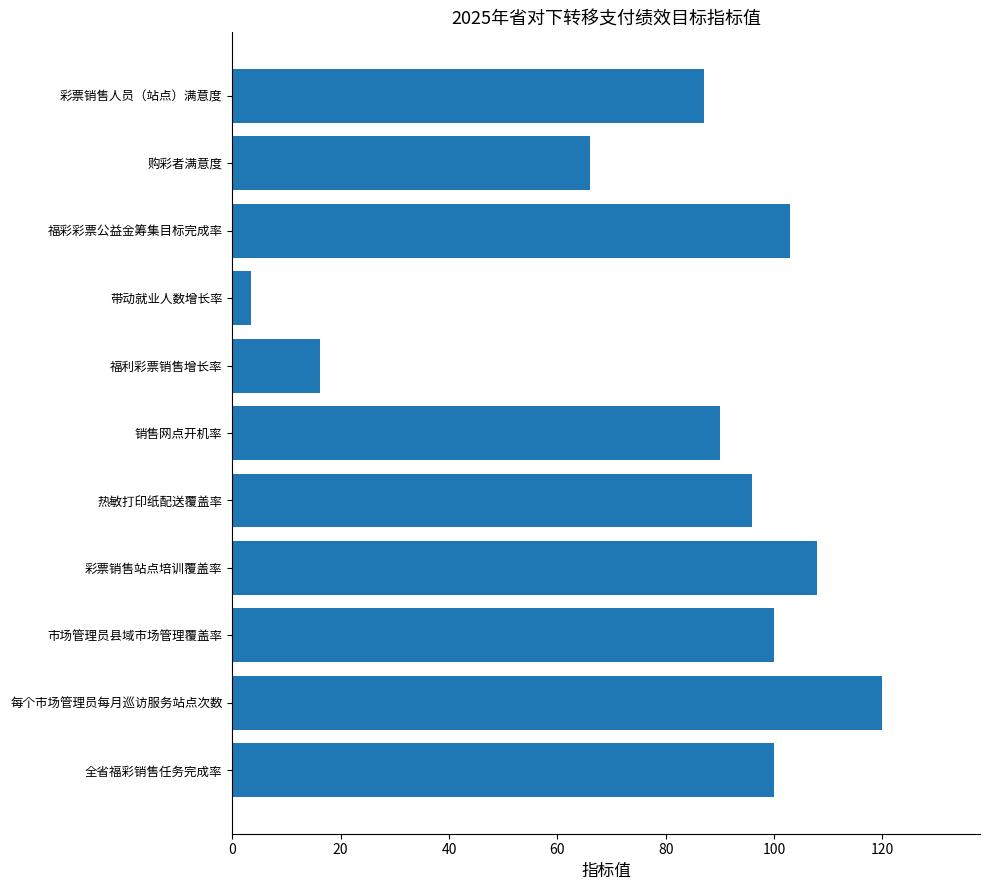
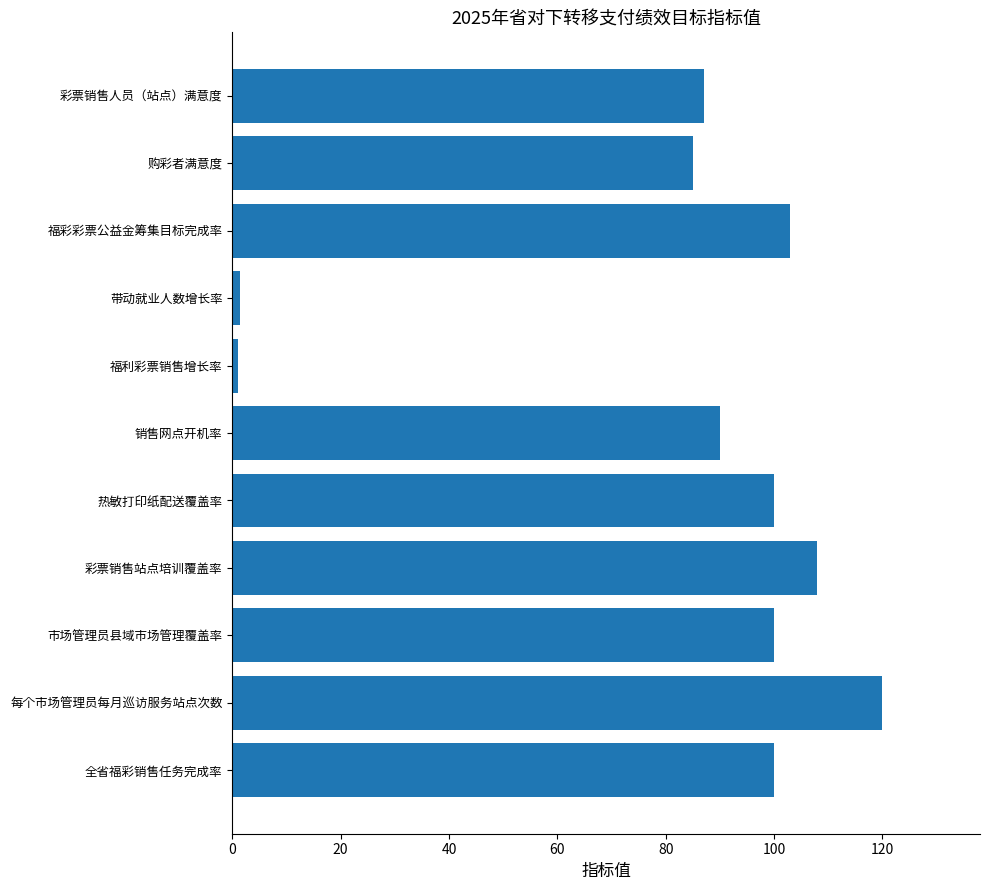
  {
    "彩票销售人员（站点）满意度": 87,
-   "购彩者满意度": 66,
+   "购彩者满意度": 85,
    "福彩彩票公益金筹集目标完成率": 103,
-   "带动就业人数增长率": 4,
-   "福利彩票销售增长率": 16,
+   "带动就业人数增长率": 2,
+   "福利彩票销售增长率": 1,
    "销售网点开机率": 90,
-   "热敏打印纸配送覆盖率": 96,
+   "热敏打印纸配送覆盖率": 100,
    "彩票销售站点培训覆盖率": 108,
    "市场管理员县域市场管理覆盖率": 100,
    "每个市场管理员每月巡访服务站点次数": 120,
    "全省福彩销售任务完成率": 100
  }
